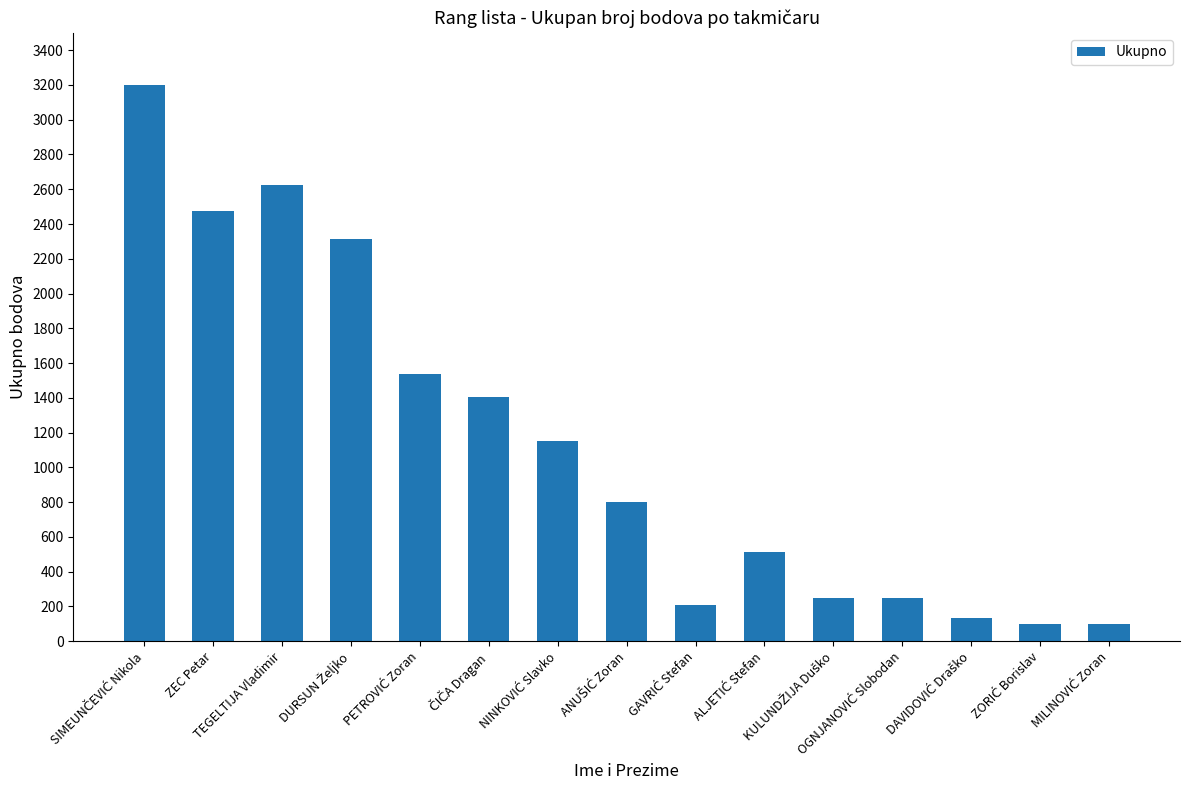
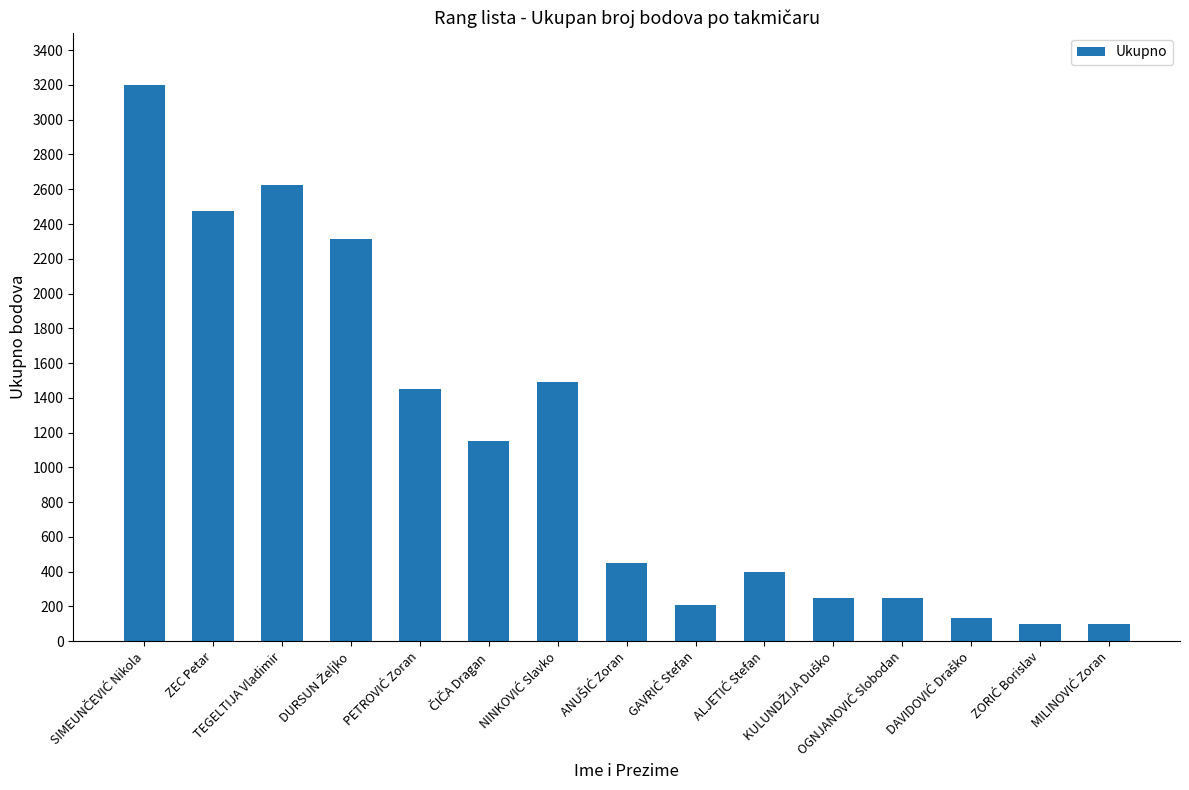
  {
    "SIMEUNČEVIĆ Nikola": 3200,
    "ZEC Petar": 2480,
    "TEGELTIJA Vladimir": 2620,
    "DURSUN Željko": 2310,
-   "PETROVIĆ Zoran": 1540,
-   "ČIČA Dragan": 1400,
-   "NINKOVIĆ Slavko": 1150,
-   "ANUŠIĆ Zoran": 800,
+   "PETROVIĆ Zoran": 1450,
+   "ČIČA Dragan": 1150,
+   "NINKOVIĆ Slavko": 1490,
+   "ANUŠIĆ Zoran": 450,
    "GAVRIĆ Stefan": 210,
-   "ALJETIĆ Stefan": 510,
+   "ALJETIĆ Stefan": 400,
    "KULUNDŽIJA Duško": 250,
    "OGNJANOVIĆ Slobodan": 250,
    "DAVIDOVIĆ Draško": 130,
    "ZORIĆ Borislav": 100,
    "MILINOVIĆ Zoran": 100
  }
